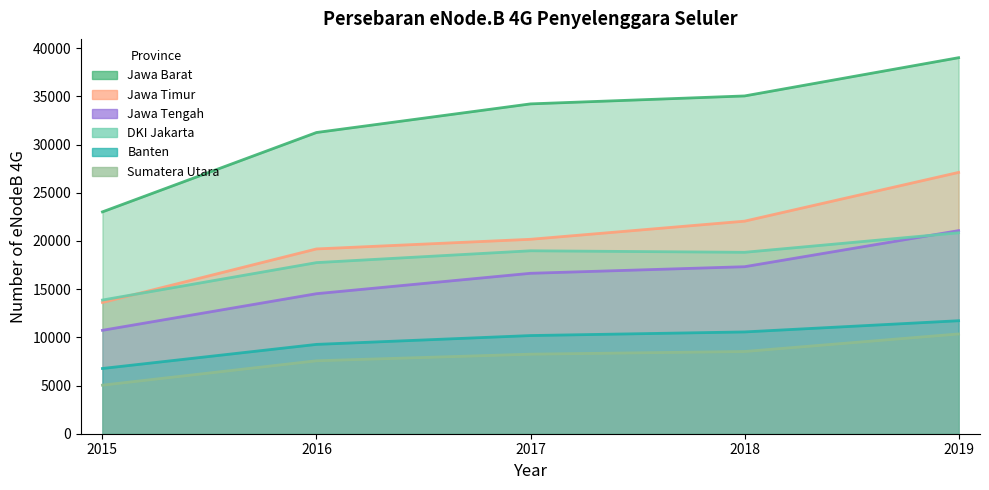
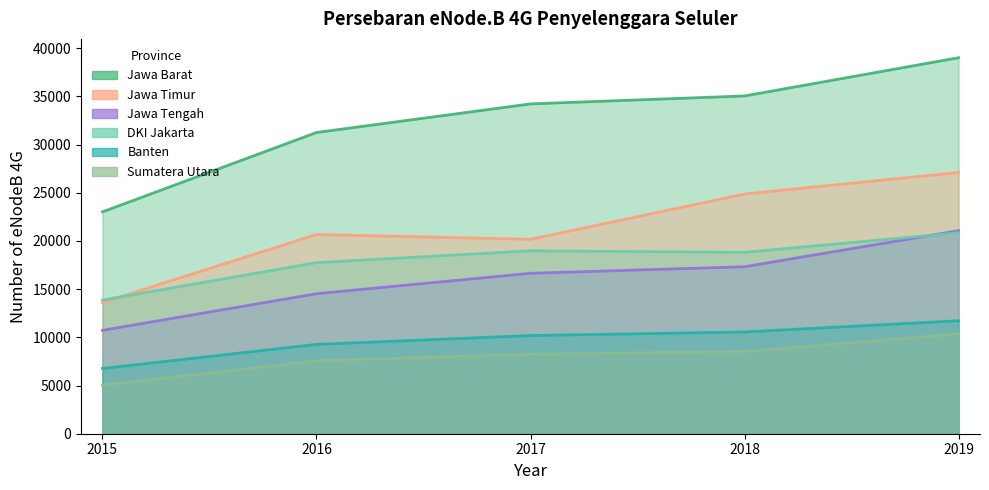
  {
    "Jawa Timur": {
-     "2016": 19000,
+     "2016": 21000,
      "2017": 20000,
-     "2018": 22000,
+     "2018": 25000,
      "2019": 27000
    }
  }
